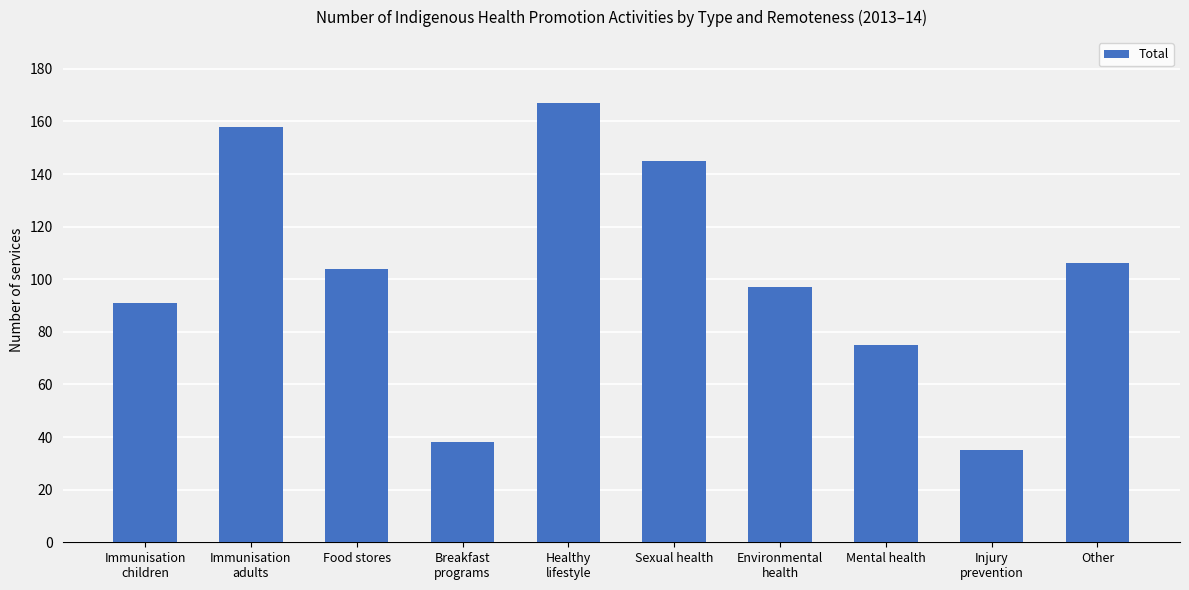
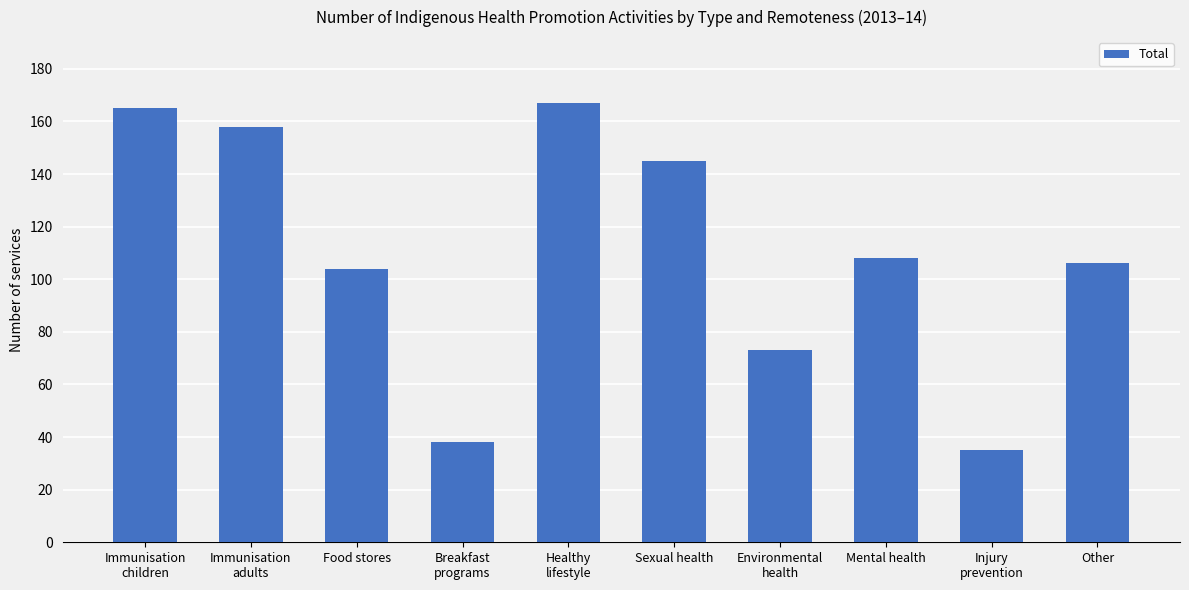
  {
-   "Immunisation children": 91,
+   "Immunisation children": 165,
    "Immunisation adults": 158,
    "Food stores": 104,
    "Breakfast programs": 38,
    "Healthy lifestyle": 167,
    "Sexual health": 145,
-   "Environmental health": 97,
-   "Mental health": 75,
+   "Environmental health": 73,
+   "Mental health": 108,
    "Injury prevention": 35,
    "Other": 106
  }
